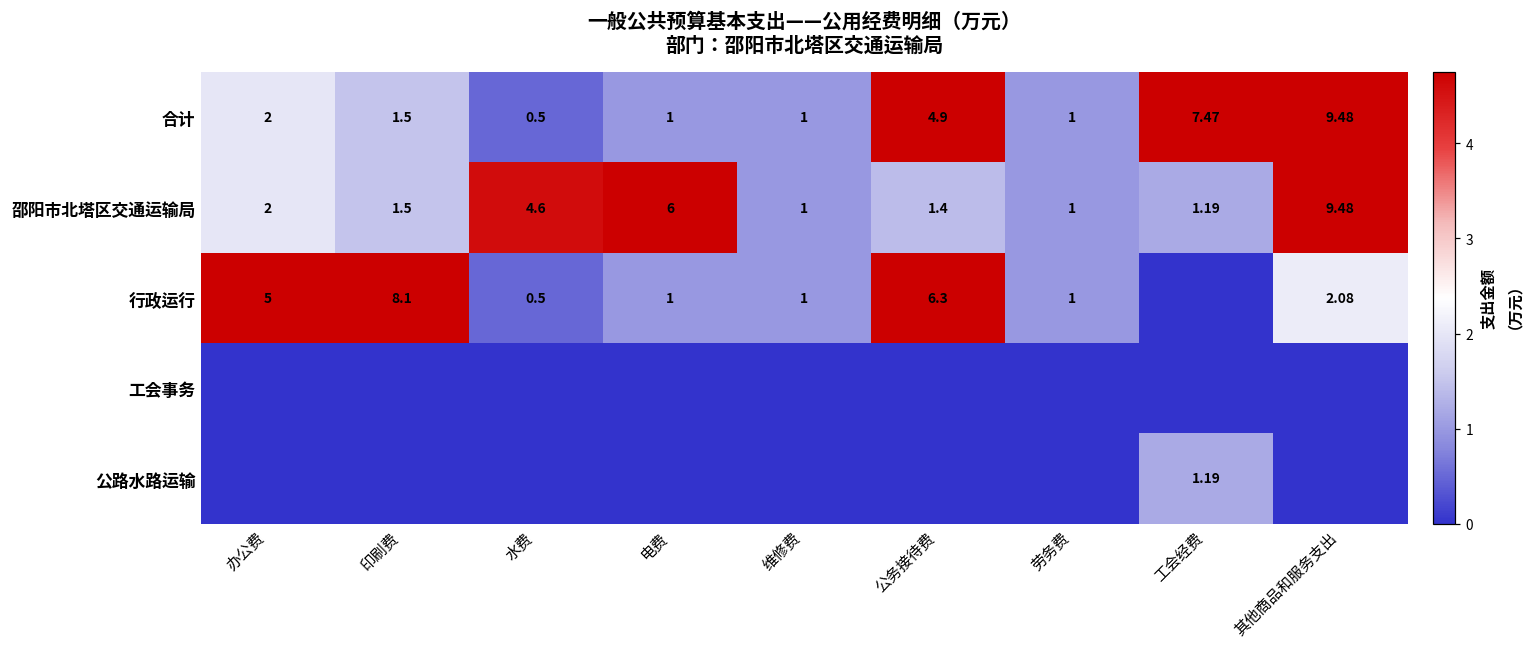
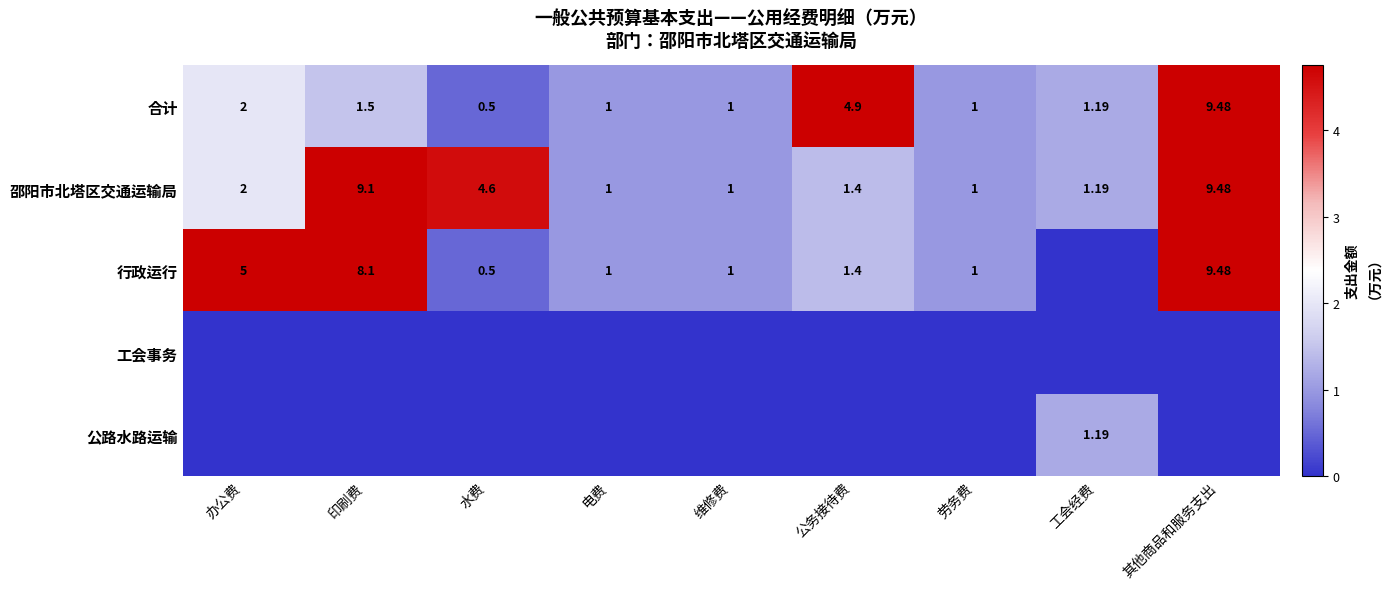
  {
    "合计": {
      "办公费": 2,
      "印刷费": 1.5,
      "水费": 0.5,
      "电费": 1,
      "维修费": 1,
      "公务接待费": 4.9,
      "劳务费": 1,
-     "工会经费": 7.47,
+     "工会经费": 1.19,
      "其他商品和服务支出": 9.48
    },
    "邵阳市北塔区交通运输局": {
      "办公费": 2,
-     "印刷费": 1.5,
+     "印刷费": 9.1,
      "水费": 4.6,
-     "电费": 6,
+     "电费": 1,
      "维修费": 1,
      "公务接待费": 1.4,
      "劳务费": 1,
      "工会经费": 1.19,
      "其他商品和服务支出": 9.48
    },
    "行政运行": {
      "办公费": 5,
      "印刷费": 8.1,
      "水费": 0.5,
      "电费": 1,
      "维修费": 1,
-     "公务接待费": 6.3,
+     "公务接待费": 1.4,
      "劳务费": 1,
-     "其他商品和服务支出": 2.08
+     "其他商品和服务支出": 9.48
    },
    "公路水路运输": {
      "工会经费": 1.19
    }
  }
